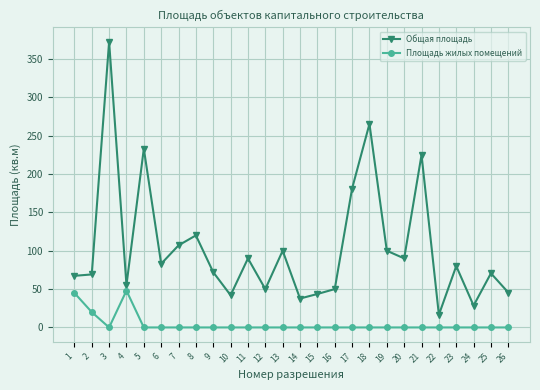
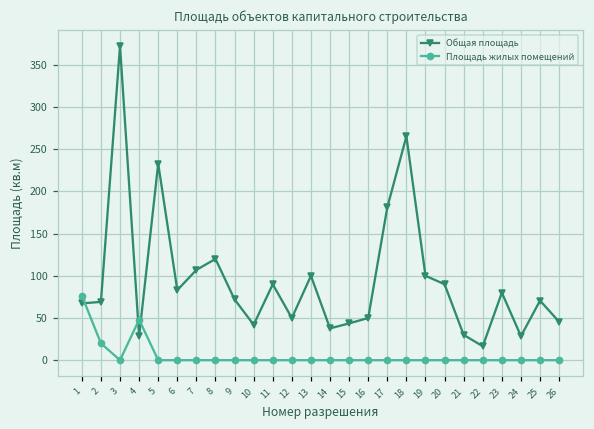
  {
    "Общая площадь": {
      "1": 70,
      "2": 70,
      "3": 370,
-     "4": 60,
+     "4": 30,
      "5": 230,
      "6": 80,
      "7": 110,
      "8": 120,
      "9": 70,
      "10": 40,
      "11": 90,
      "12": 50,
      "13": 100,
      "14": 40,
      "15": 40,
      "16": 50,
      "17": 180,
      "18": 270,
      "19": 100,
      "20": 90,
-     "21": 220,
+     "21": 30,
      "22": 20,
      "23": 80,
      "24": 30,
      "25": 70,
      "26": 50
    },
    "Площадь жилых помещений": {
-     "1": 50,
+     "1": 80,
      "2": 20,
      "3": 0,
      "4": 50,
      "5": 0,
      "6": 0,
      "7": 0,
      "8": 0,
      "9": 0,
      "10": 0,
      "11": 0,
      "12": 0,
      "13": 0,
      "14": 0,
      "15": 0,
      "16": 0,
      "17": 0,
      "18": 0,
      "19": 0,
      "20": 0,
      "21": 0,
      "22": 0,
      "23": 0,
      "24": 0,
      "25": 0,
      "26": 0
    }
  }
